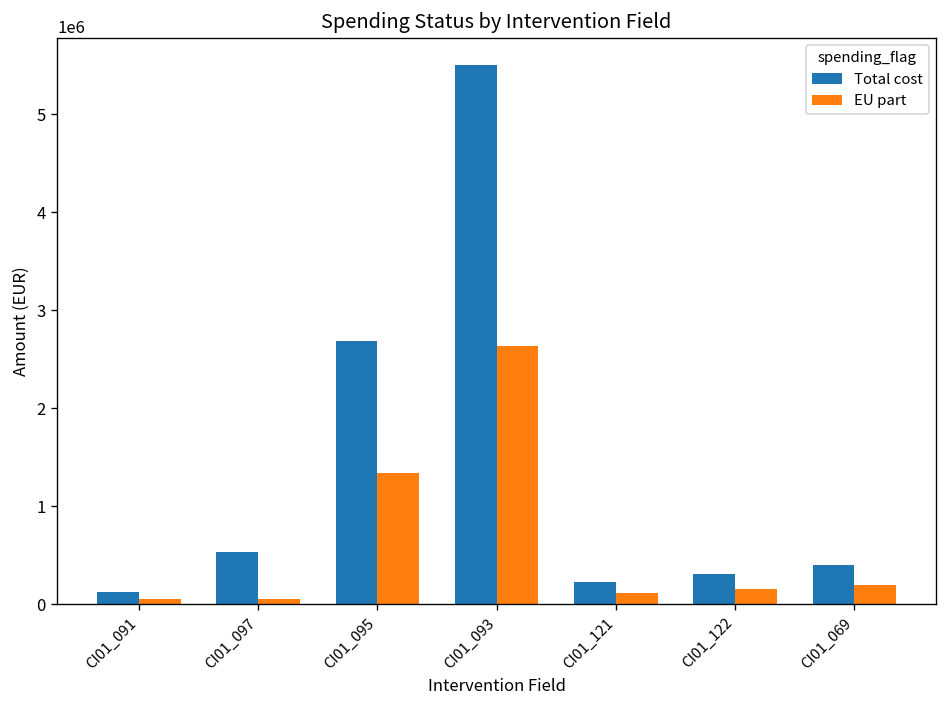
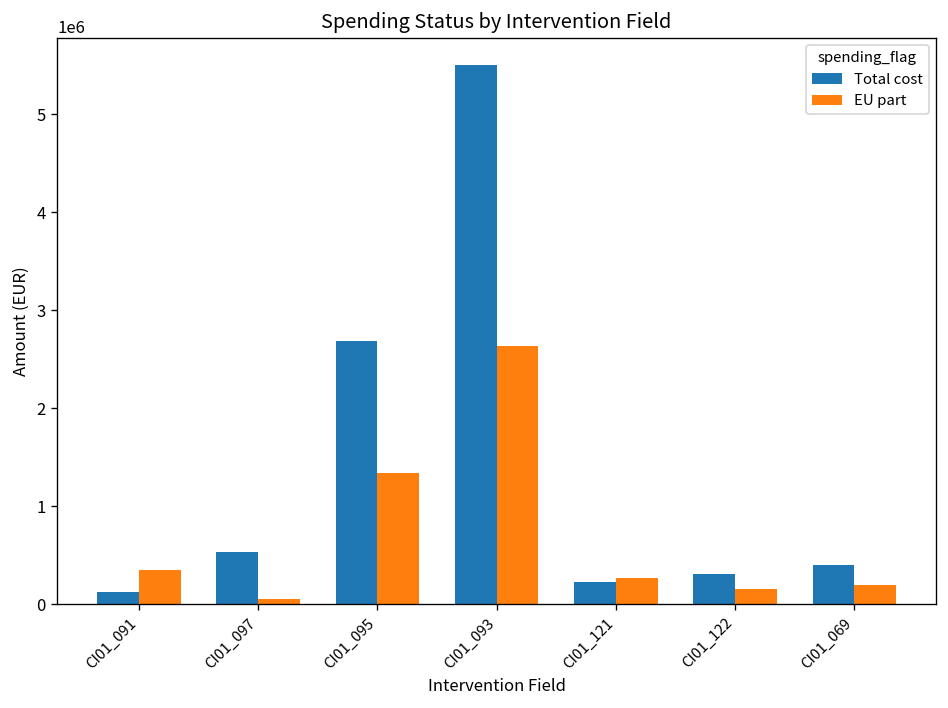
  {
    "Total cost": {
      "CI01_091": 100000,
      "CI01_097": 500000,
      "CI01_095": 2700000,
      "CI01_093": 5500000,
      "CI01_121": 200000,
      "CI01_122": 300000,
      "CI01_069": 400000
    },
    "EU part": {
-     "CI01_091": 100000,
+     "CI01_091": 300000,
      "CI01_097": 0,
      "CI01_095": 1300000,
      "CI01_093": 2600000,
-     "CI01_121": 100000,
+     "CI01_121": 300000,
      "CI01_122": 200000,
      "CI01_069": 200000
    }
  }
